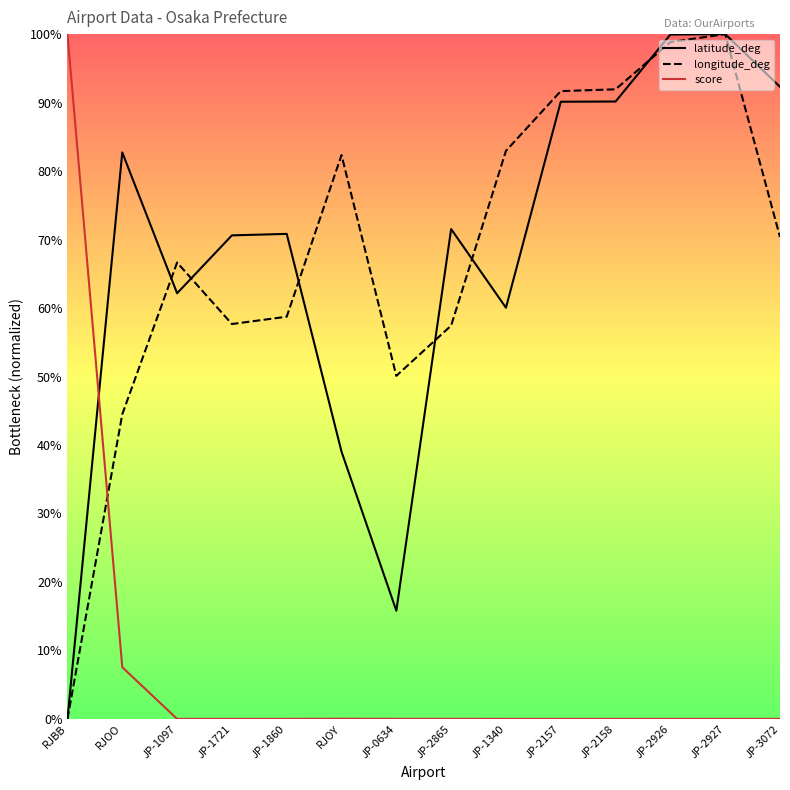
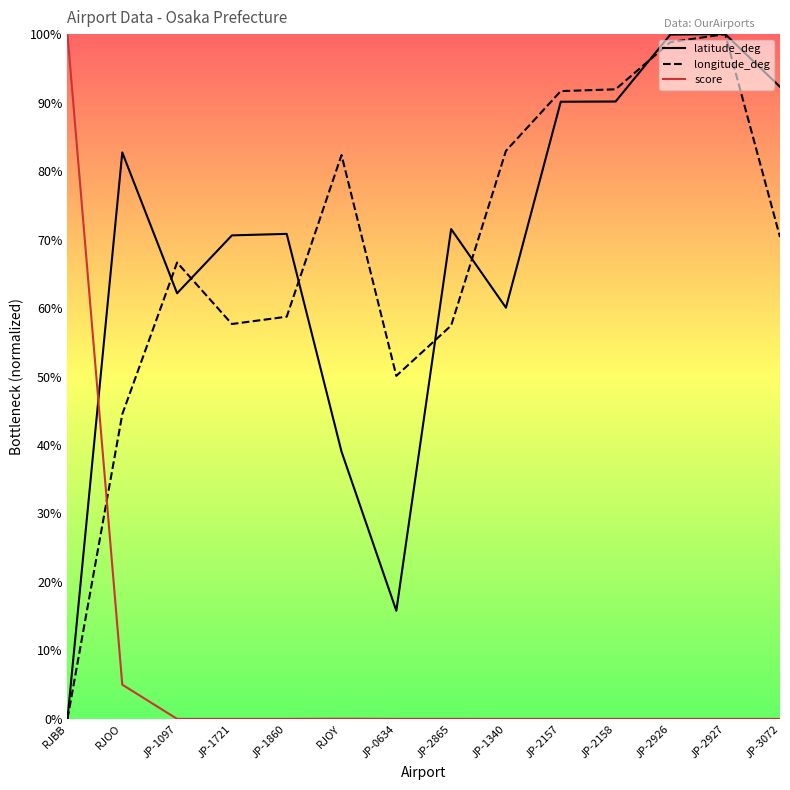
  {
    "score": {
      "RJBB": "100%",
-     "RJOO": "8%",
+     "RJOO": "5%",
      "JP-1097": "0%",
      "JP-1721": "0%",
      "JP-1860": "0%",
      "RJOY": "0%",
      "JP-0634": "0%",
      "JP-2865": "0%",
      "JP-1340": "0%",
      "JP-2157": "0%",
      "JP-2158": "0%",
      "JP-2926": "0%",
      "JP-2927": "0%",
      "JP-3072": "0%"
    }
  }
